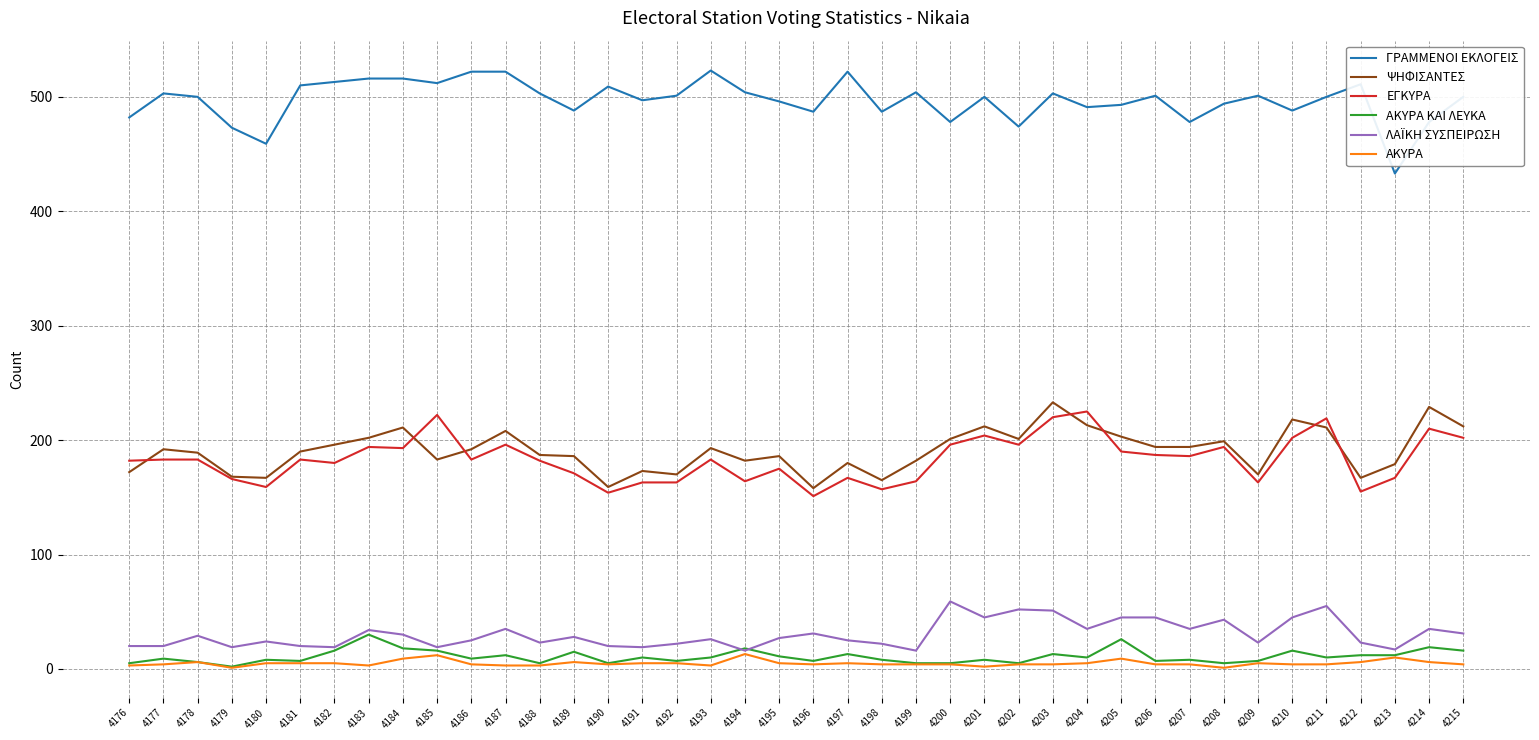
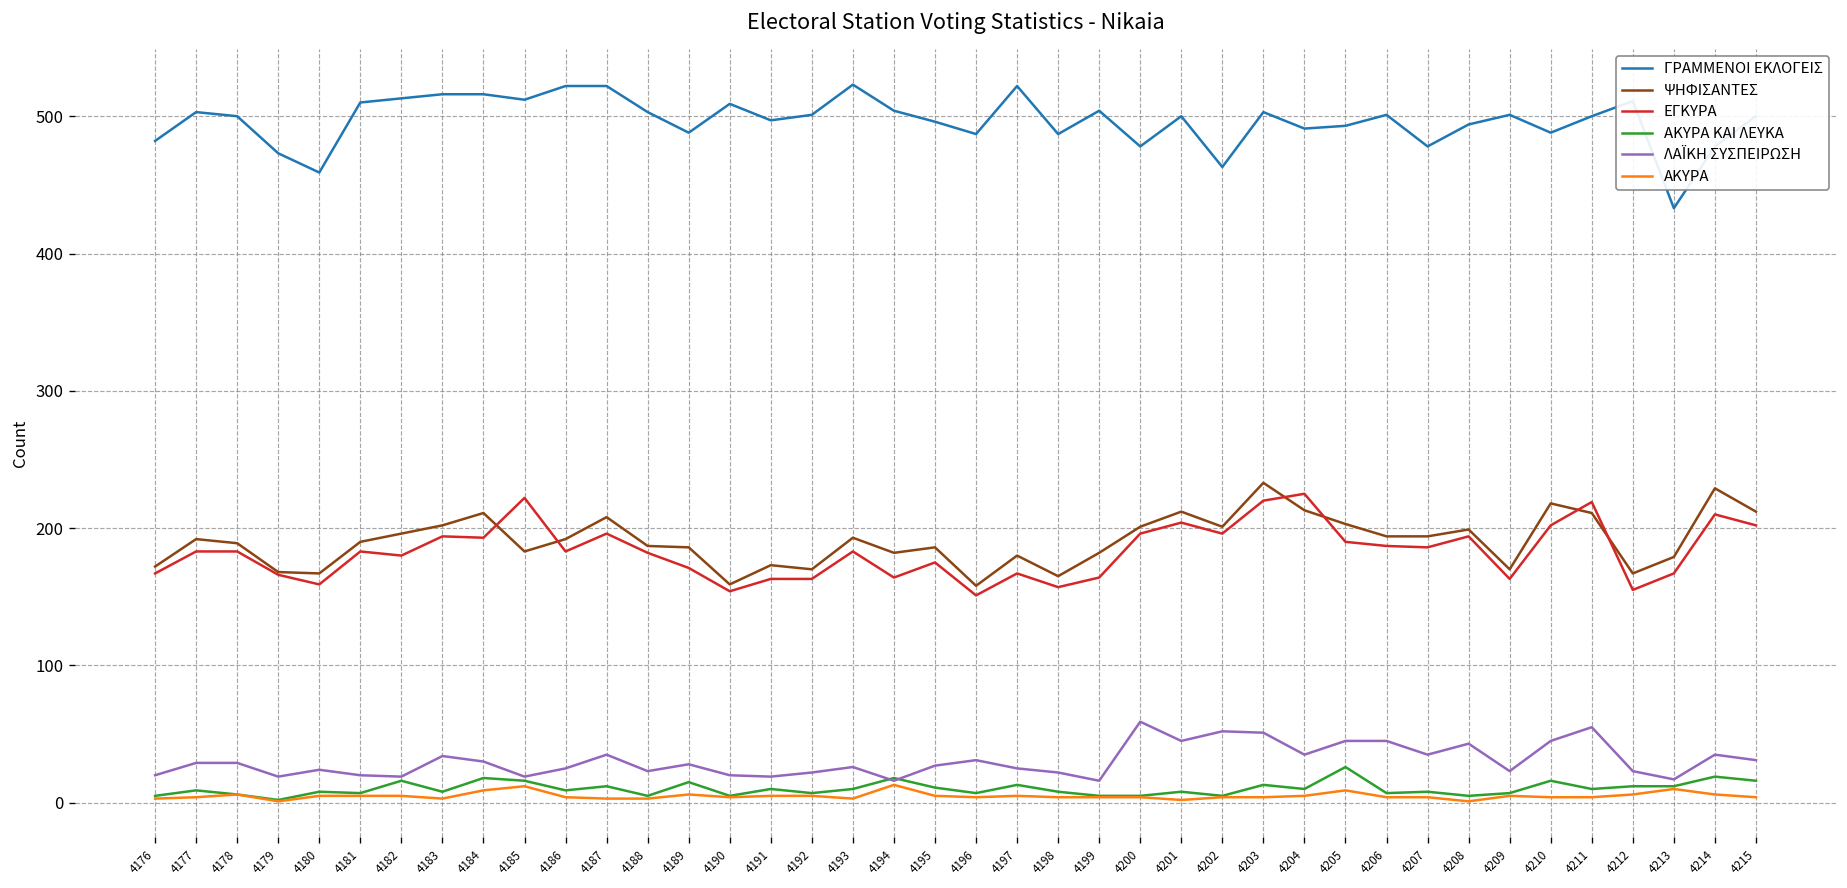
  {
    "ΓΡΑΜΜΕΝΟΙ ΕΚΛΟΓΕΙΣ": {
      "4176": 482,
      "4177": 503,
      "4178": 500,
      "4179": 473,
      "4180": 459,
      "4181": 510,
      "4182": 513,
      "4183": 516,
      "4184": 516,
      "4185": 512,
      "4186": 522,
      "4187": 522,
      "4188": 503,
      "4189": 488,
      "4190": 509,
      "4191": 497,
      "4192": 501,
      "4193": 523,
      "4194": 504,
      "4195": 496,
      "4196": 487,
      "4197": 522,
      "4198": 487,
      "4199": 504,
      "4200": 478,
      "4201": 500,
-     "4202": 474,
+     "4202": 463,
      "4203": 503,
      "4204": 491,
      "4205": 493,
      "4206": 501,
      "4207": 478,
      "4208": 494,
      "4209": 501,
      "4210": 488,
      "4211": 500,
      "4213": 433
    },
    "ΕΓΚΥΡΑ": {
-     "4176": 182,
+     "4176": 167,
      "4177": 183,
      "4178": 183,
      "4180": 159,
      "4181": 183,
      "4182": 180,
      "4183": 194,
      "4184": 193,
      "4185": 222,
      "4186": 183,
      "4187": 196,
      "4188": 182,
      "4189": 171,
      "4190": 154,
      "4191": 163,
      "4192": 163,
      "4193": 183,
      "4194": 164,
      "4195": 175,
      "4196": 151,
      "4197": 167,
      "4198": 157,
      "4199": 164,
      "4200": 196,
      "4201": 204,
      "4202": 196,
      "4203": 220,
      "4204": 225,
      "4205": 190,
      "4206": 187,
      "4207": 186,
      "4208": 194,
      "4209": 163,
      "4210": 202,
      "4211": 219,
      "4212": 155,
      "4213": 167,
      "4214": 210,
      "4215": 202
    },
    "ΑΚΥΡΑ ΚΑΙ ΛΕΥΚΑ": {
      "4177": 9,
      "4180": 8,
      "4182": 16,
-     "4183": 30,
+     "4183": 8,
      "4184": 18,
      "4185": 16,
      "4186": 9,
      "4187": 12,
      "4189": 15,
      "4191": 10,
      "4193": 10,
      "4195": 11,
      "4196": 7,
      "4197": 13,
      "4198": 8,
      "4201": 8,
      "4203": 13,
      "4204": 10,
      "4205": 26,
      "4206": 7,
      "4207": 8,
      "4208": 5,
      "4210": 16,
      "4211": 10,
      "4212": 12,
      "4214": 19,
      "4215": 16
    },
    "ΛΑΪΚΗ ΣΥΣΠΕΙΡΩΣΗ": {
      "4176": 20,
-     "4177": 20,
+     "4177": 29,
      "4178": 29,
      "4179": 19,
      "4180": 24,
      "4181": 20,
      "4182": 19,
      "4183": 34,
      "4184": 30,
      "4185": 19,
      "4186": 25,
      "4187": 35,
      "4188": 23,
      "4189": 28,
      "4190": 20,
      "4191": 19,
      "4192": 22,
      "4193": 26,
      "4195": 27,
      "4196": 31,
      "4197": 25,
      "4198": 22,
      "4199": 16,
      "4200": 59,
      "4201": 45,
      "4202": 52,
      "4203": 51,
      "4204": 35,
      "4205": 45,
      "4206": 45,
      "4207": 35,
      "4208": 43,
      "4209": 23,
      "4210": 45,
      "4211": 55,
      "4212": 23,
      "4213": 17,
      "4214": 35,
      "4215": 31
    }
  }
